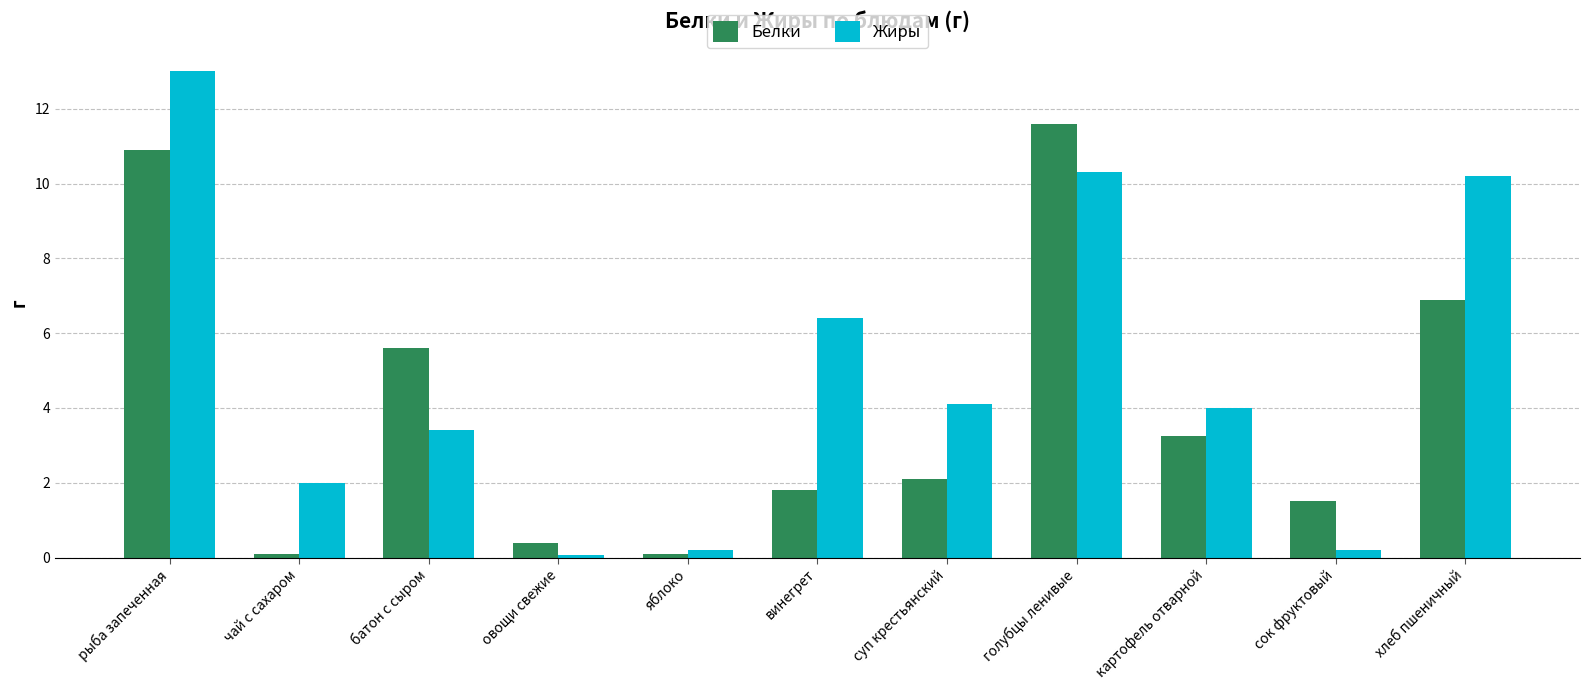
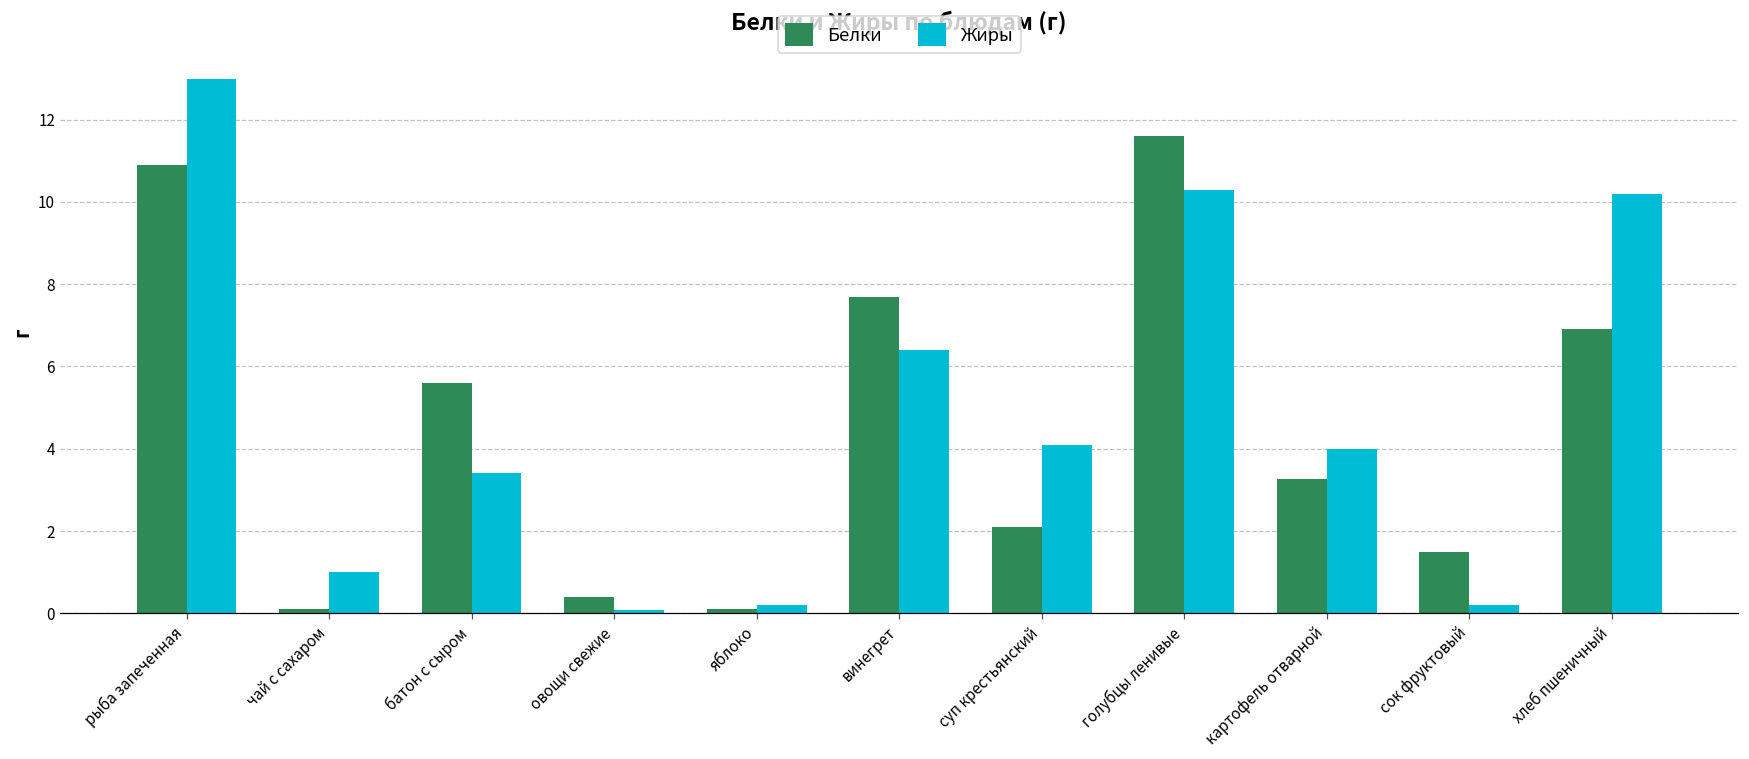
  {
    "Белки": {
      "рыба запеченная": 10.9,
      "чай с сахаром": 0.1,
      "батон с сыром": 5.6,
      "овощи свежие": 0.4,
      "яблоко": 0.1,
-     "винегрет": 1.8,
+     "винегрет": 7.7,
      "суп крестьянский": 2.1,
      "голубцы ленивые": 11.6,
      "картофель отварной": 3.3,
      "сок фруктовый": 1.5,
      "хлеб пшеничный": 6.9
    },
    "Жиры": {
      "рыба запеченная": 13,
-     "чай с сахаром": 2,
+     "чай с сахаром": 1,
      "батон с сыром": 3.4,
      "овощи свежие": 0.1,
      "яблоко": 0.2,
      "винегрет": 6.4,
      "суп крестьянский": 4.1,
      "голубцы ленивые": 10.3,
      "картофель отварной": 4,
      "сок фруктовый": 0.2,
      "хлеб пшеничный": 10.2
    }
  }
